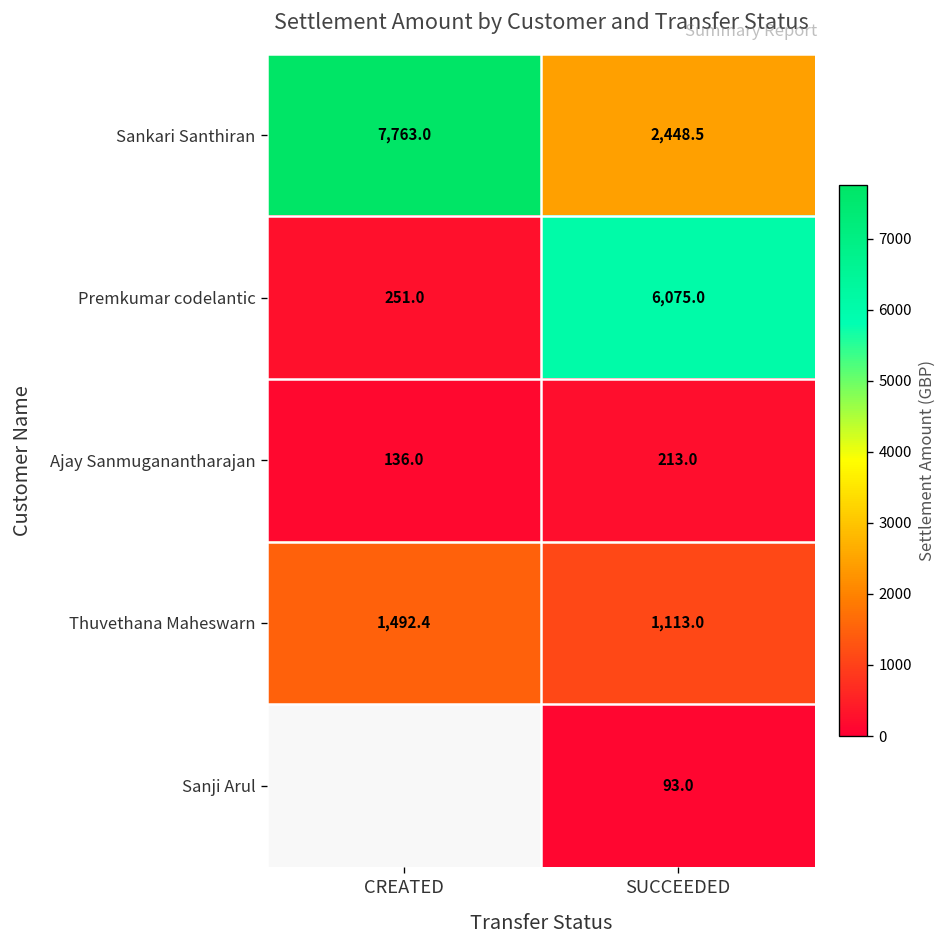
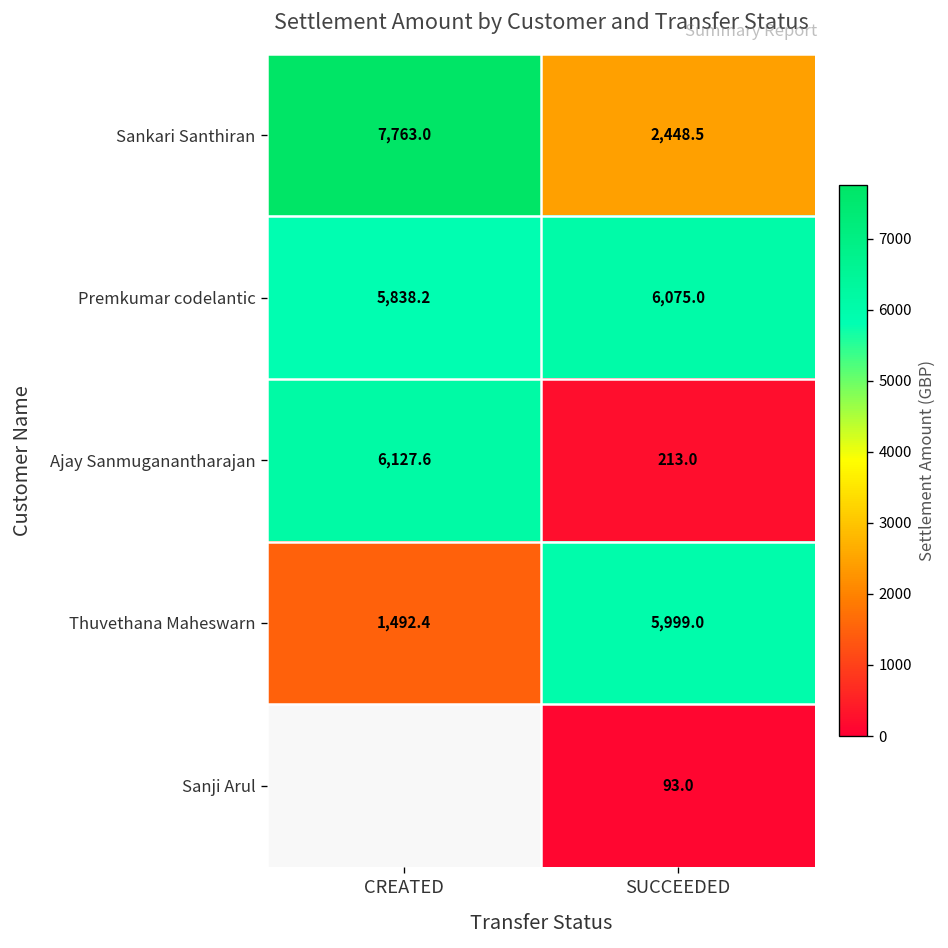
  {
    "Sankari Santhiran": {
      "CREATED": "7,763.0",
      "SUCCEEDED": "2,448.5"
    },
    "Premkumar codelantic": {
-     "CREATED": "251.0",
+     "CREATED": "5,838.2",
      "SUCCEEDED": "6,075.0"
    },
    "Ajay Sanmuganantharajan": {
-     "CREATED": "136.0",
+     "CREATED": "6,127.6",
      "SUCCEEDED": "213.0"
    },
    "Thuvethana Maheswarn": {
      "CREATED": "1,492.4",
-     "SUCCEEDED": "1,113.0"
+     "SUCCEEDED": "5,999.0"
    },
    "Sanji Arul": {
      "SUCCEEDED": "93.0"
    }
  }
